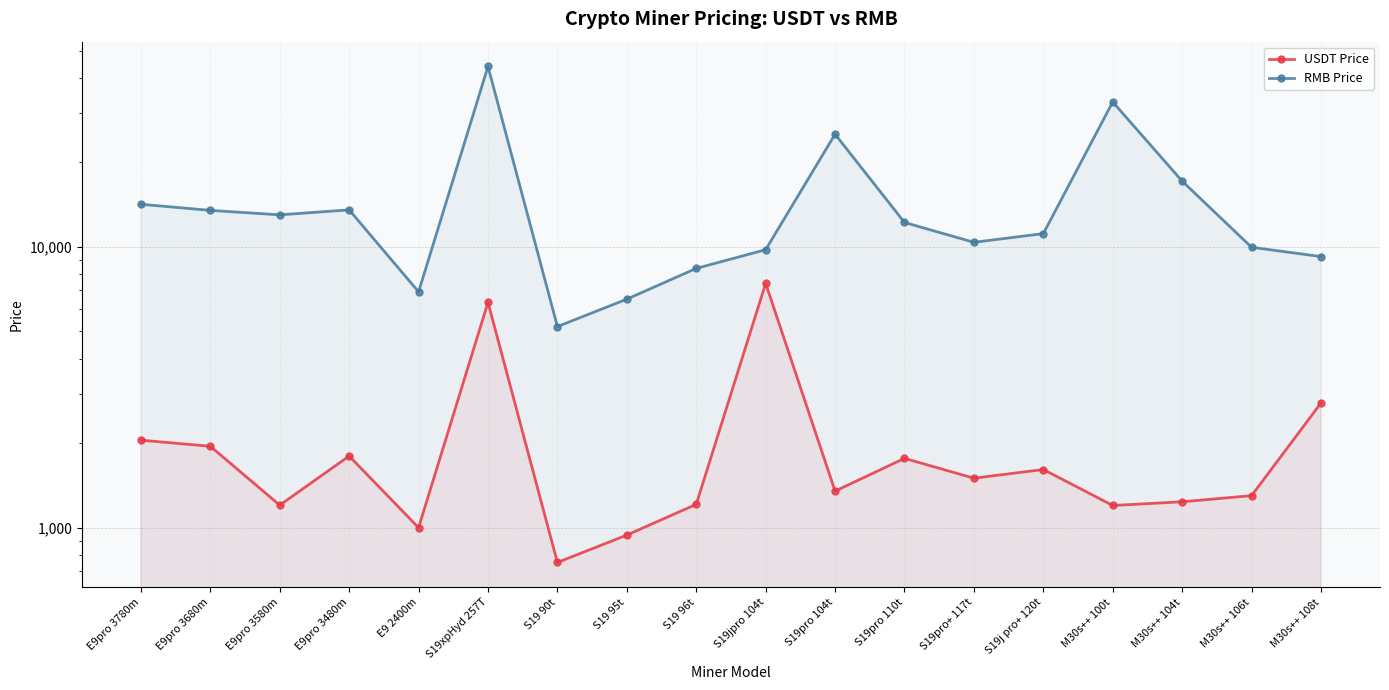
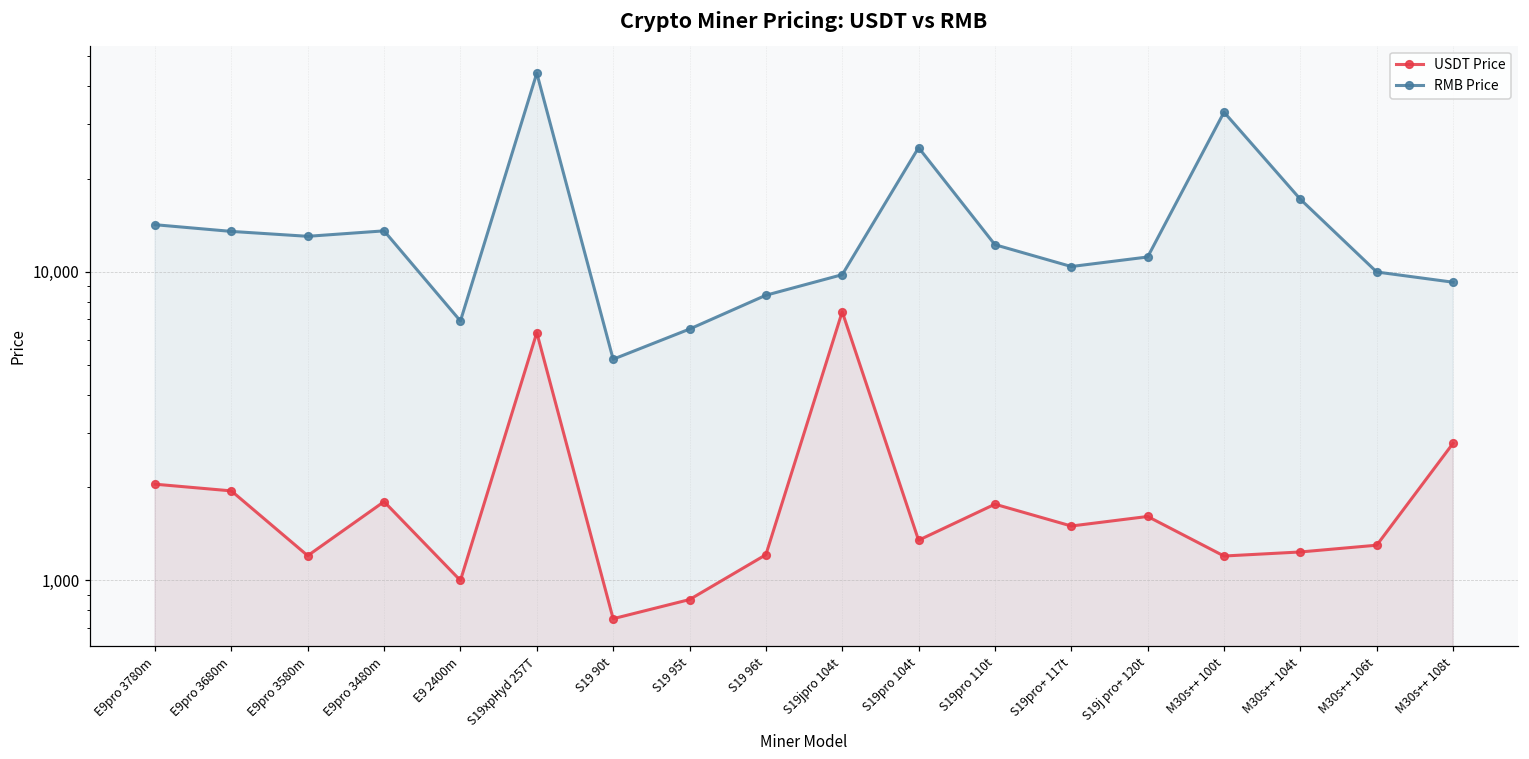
  {
    "USDT Price": {
      "E9pro 3780m": "2,100",
      "E9pro 3680m": "2,000",
      "E9pro 3580m": "1,200",
      "E9pro 3480m": "1,800",
      "E9 2400m": "1,000",
      "S19xpHyd 257T": "6,300",
      "S19 90t": "750",
-     "S19 95t": "940",
+     "S19 95t": "870",
      "S19 96t": "1,210",
      "S19jpro 104t": "7,400",
      "S19pro 104t": "1,400",
      "S19pro 110t": "1,800",
      "S19pro+ 117t": "1,500",
      "S19j pro+ 120t": "1,600",
      "M30s++ 100t": "1,200",
      "M30s++ 104t": "1,200",
      "M30s++ 106t": "1,300",
      "M30s++ 108t": "2,800"
    },
    "RMB Price": {
      "E9pro 3780m": "14,000",
      "E9pro 3680m": "13,000",
      "E9pro 3580m": "13,000",
      "E9pro 3480m": "14,000",
      "E9 2400m": "6,900",
      "S19xpHyd 257T": "44,000",
      "S19 90t": "5,200",
      "S19 95t": "6,500",
      "S19 96t": "8,400",
      "S19jpro 104t": "9,800",
      "S19pro 104t": "25,000",
      "S19pro 110t": "12,000",
      "S19pro+ 117t": "10,400",
      "S19j pro+ 120t": "11,200",
      "M30s++ 100t": "33,000",
      "M30s++ 104t": "17,000",
      "M30s++ 106t": "10,000",
      "M30s++ 108t": "9,200"
    }
  }
